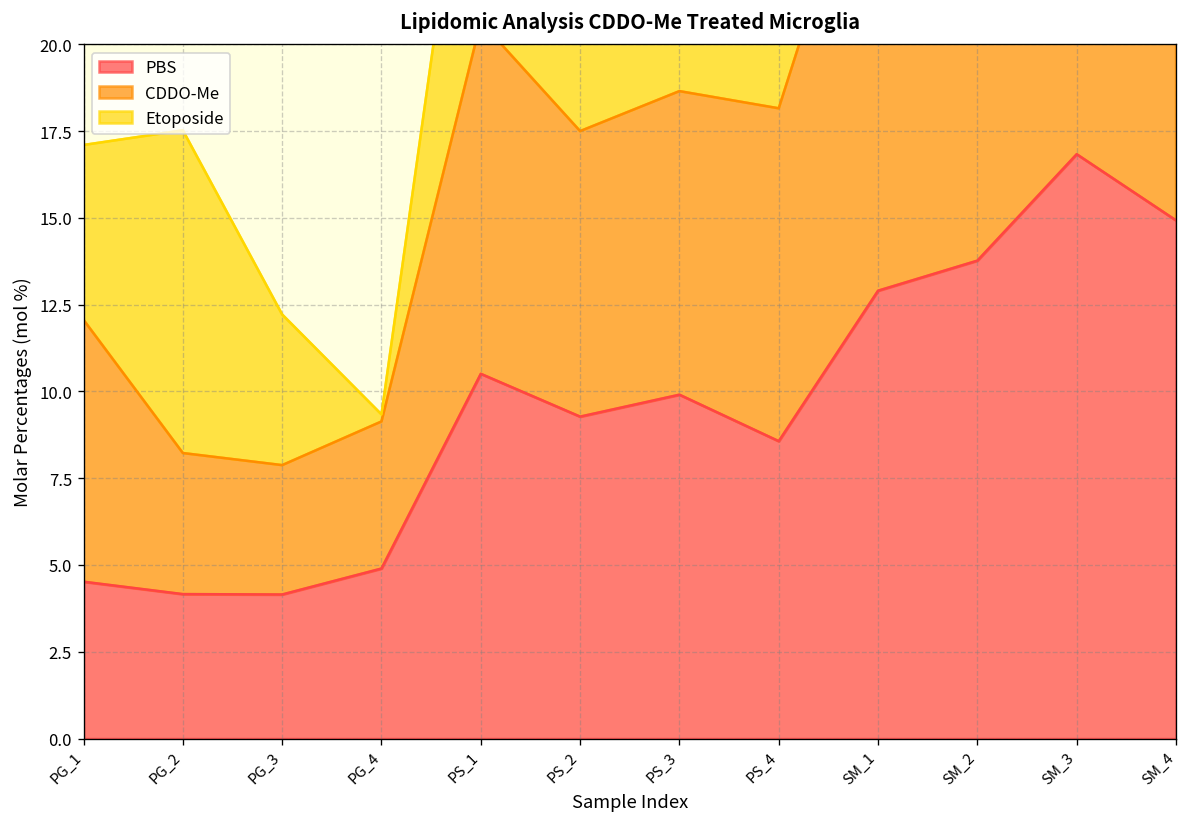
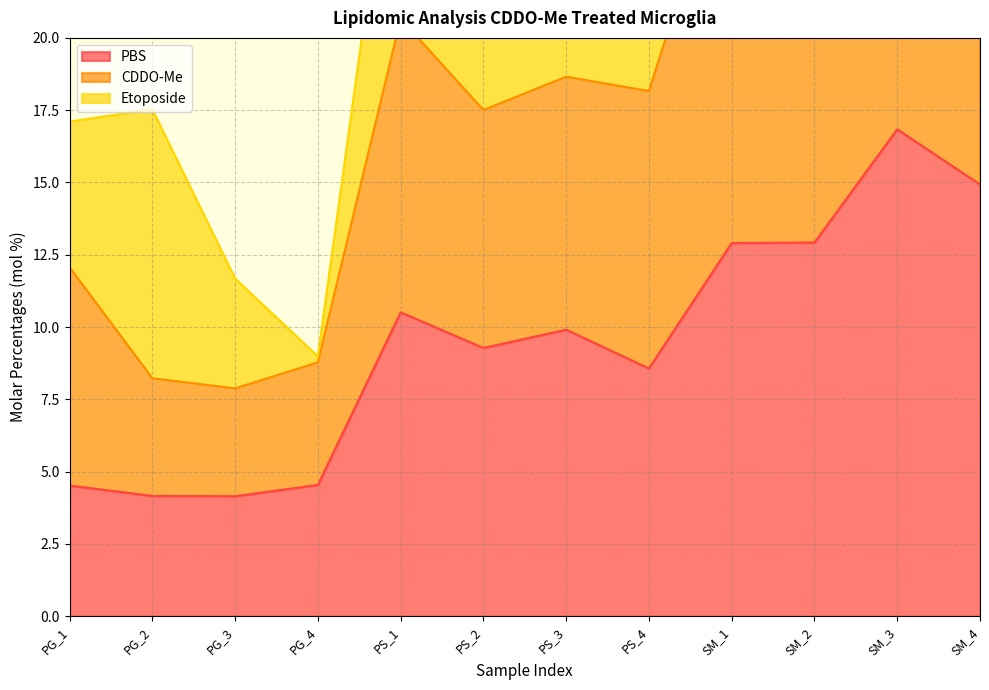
  {
    "PBS": {
      "PG_1": 4.5,
      "PG_2": 4.2,
      "PG_3": 4.2,
-     "PG_4": 4.9,
+     "PG_4": 4.5,
      "PS_1": 10.5,
      "PS_2": 9.3,
      "PS_3": 9.9,
      "PS_4": 8.6,
      "SM_1": 12.9,
-     "SM_2": 13.8,
+     "SM_2": 12.9,
      "SM_3": 16.8,
      "SM_4": 14.9
    },
    "CDDO-Me": {
      "PG_1": 7.5,
      "PG_2": 4.1,
      "PG_3": 3.7,
      "PG_4": 4.2,
      "PS_2": 8.2,
      "PS_3": 8.7,
      "PS_4": 9.6
    },
    "Etoposide": {
      "PG_1": 5.0,
-     "PG_3": 4.3,
+     "PG_3": 3.8,
      "PG_4": 0.2
    }
  }
